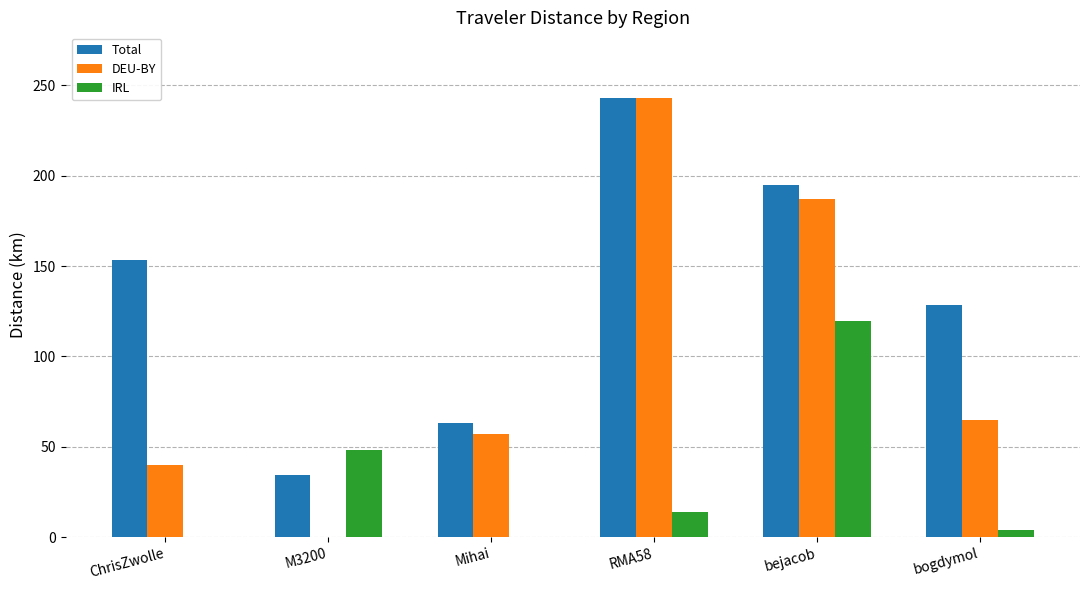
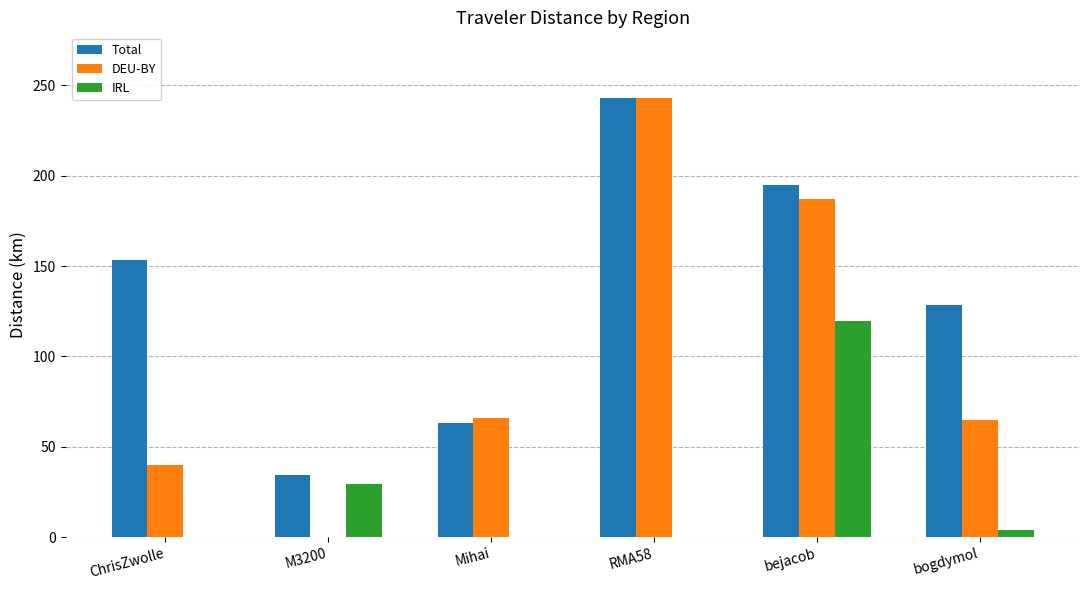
  {
    "Total": {
      "ChrisZwolle": 153,
      "M3200": 34,
      "Mihai": 63,
      "RMA58": 243,
      "bejacob": 195,
      "bogdymol": 128
    },
    "DEU-BY": {
      "ChrisZwolle": 40,
      "M3200": 0,
-     "Mihai": 57,
+     "Mihai": 66,
      "RMA58": 243,
      "bejacob": 187,
      "bogdymol": 65
    },
    "IRL": {
      "ChrisZwolle": 0,
-     "M3200": 48,
+     "M3200": 29,
      "Mihai": 0,
-     "RMA58": 14,
+     "RMA58": 0,
      "bejacob": 119,
      "bogdymol": 4
    }
  }
